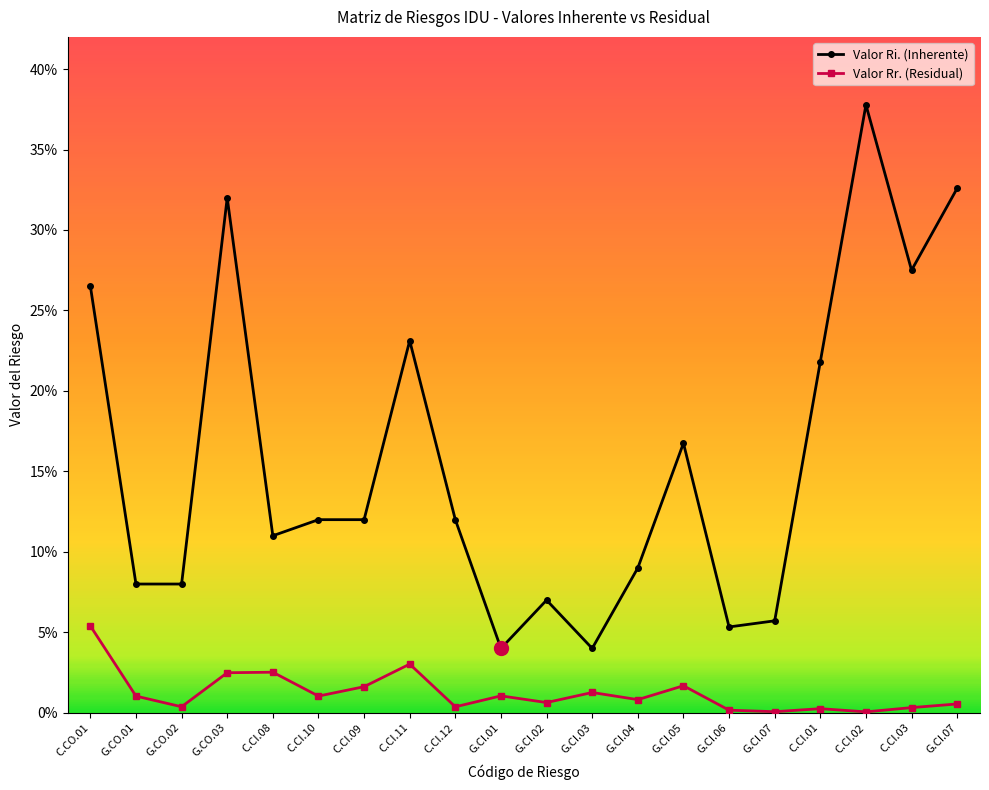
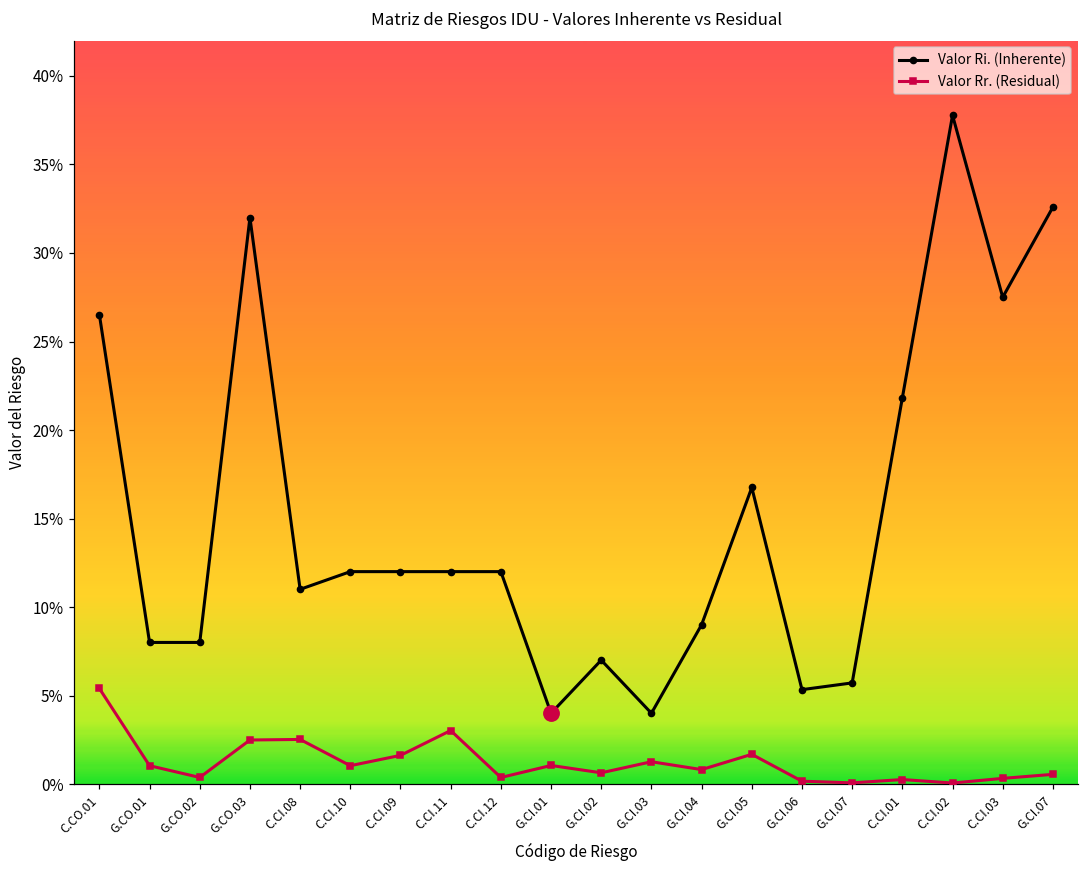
  {
    "Valor Ri. (Inherente)": {
      "C.CO.01": "26.5%",
      "G.CO.01": "8.0%",
      "G.CO.02": "8.0%",
      "G.CO.03": "32.0%",
      "C.CI.08": "11.0%",
      "C.CI.10": "12.0%",
      "C.CI.09": "12.0%",
-     "C.CI.11": "23.1%",
+     "C.CI.11": "12.0%",
      "C.CI.12": "12.0%",
      "G.CI.02": "7.0%",
      "G.CI.03": "4.0%",
      "G.CI.04": "9.0%",
      "G.CI.05": "16.8%",
      "G.CI.06": "5.3%",
      "C.CI.01": "21.8%",
      "C.CI.02": "37.8%",
      "C.CI.03": "27.5%"
    }
  }
